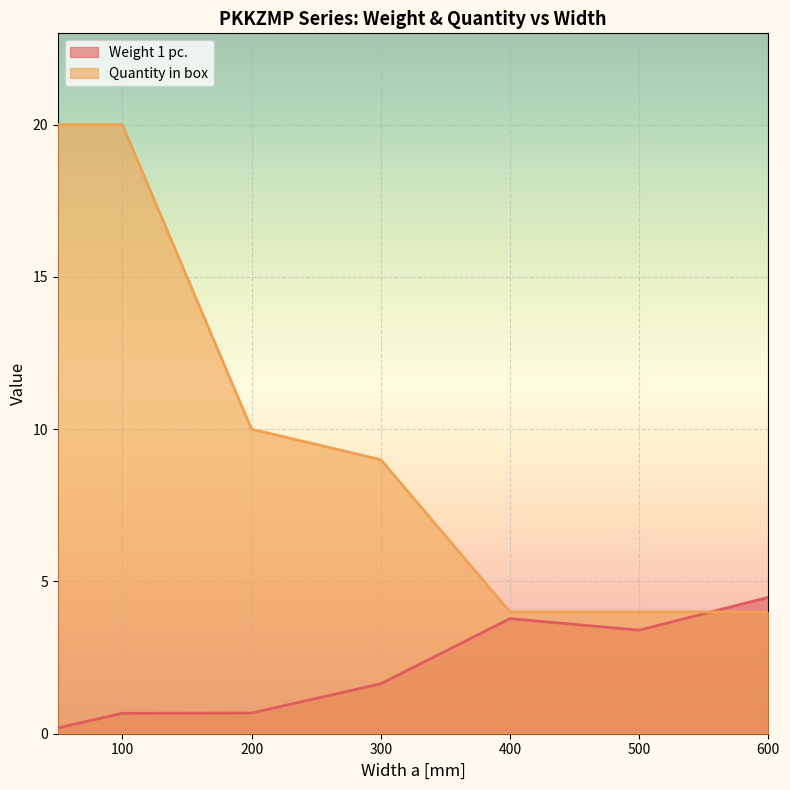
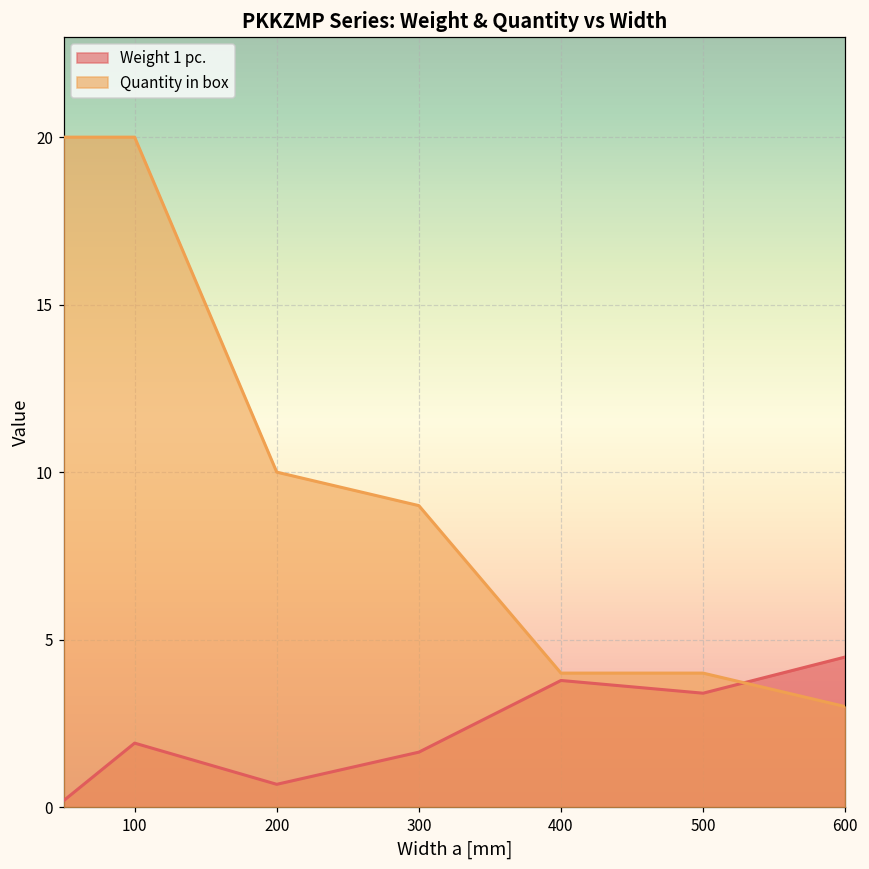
  {
    "Weight 1 pc.": {
-     "100": 0.7,
+     "100": 1.9,
      "200": 0.7,
      "300": 1.6,
      "400": 3.8,
      "500": 3.4,
      "600": 4.5
    },
    "Quantity in box": {
      "100": 20,
      "200": 10,
      "300": 9,
      "400": 4,
      "500": 4,
-     "600": 4
+     "600": 3
    }
  }
